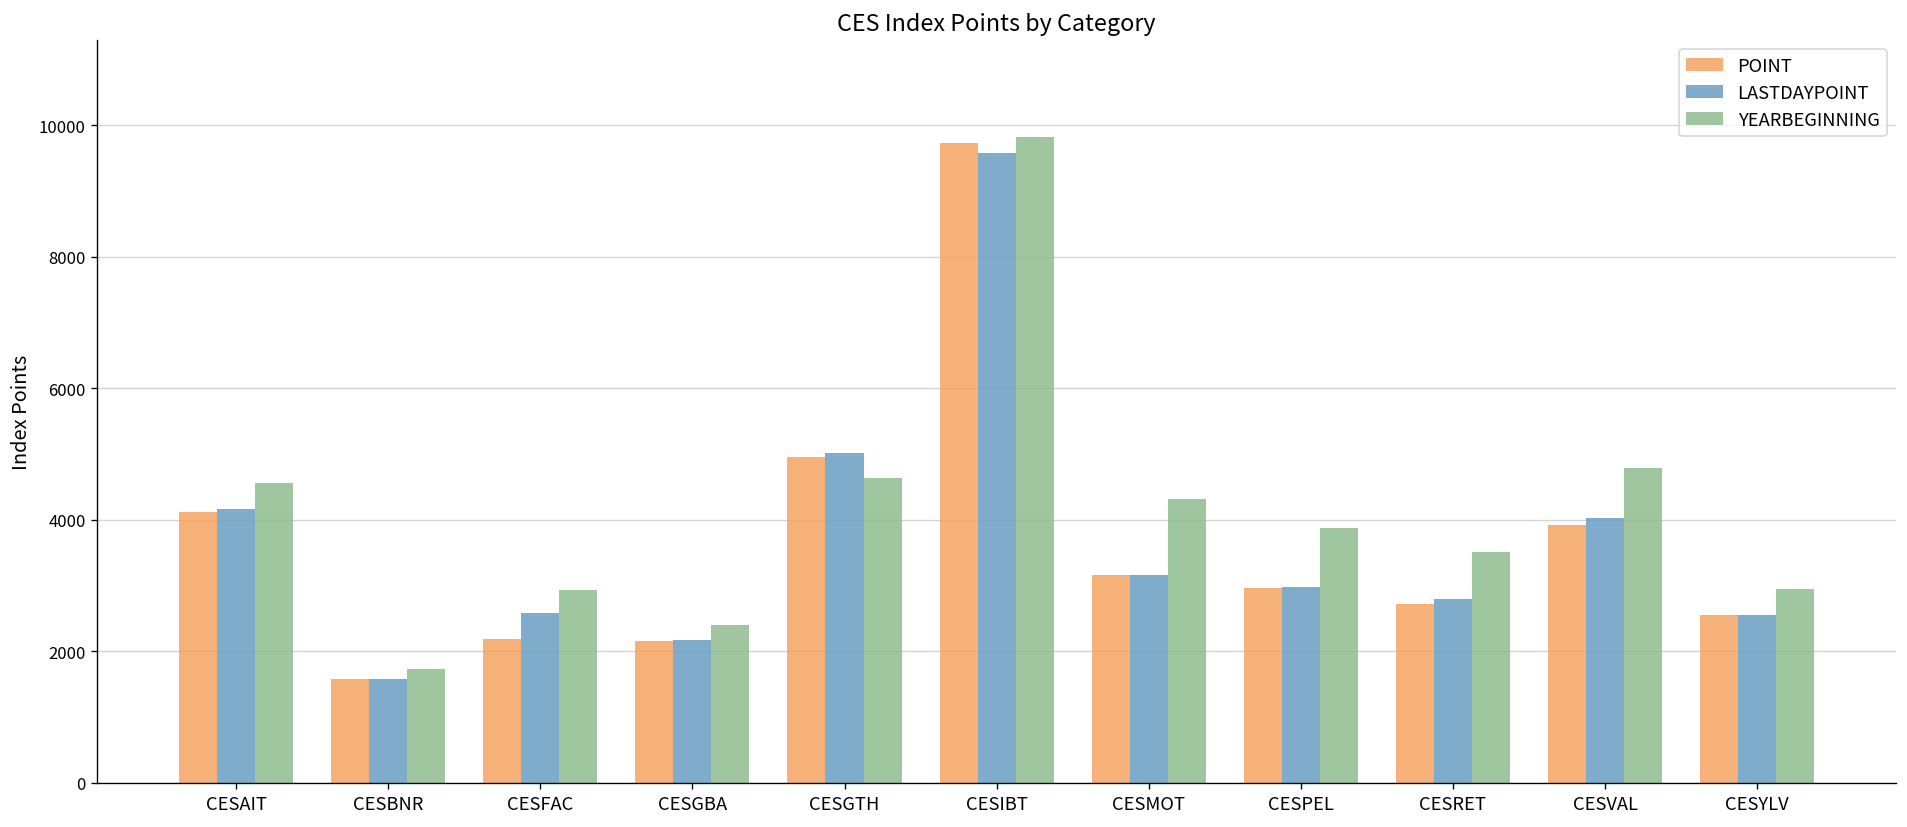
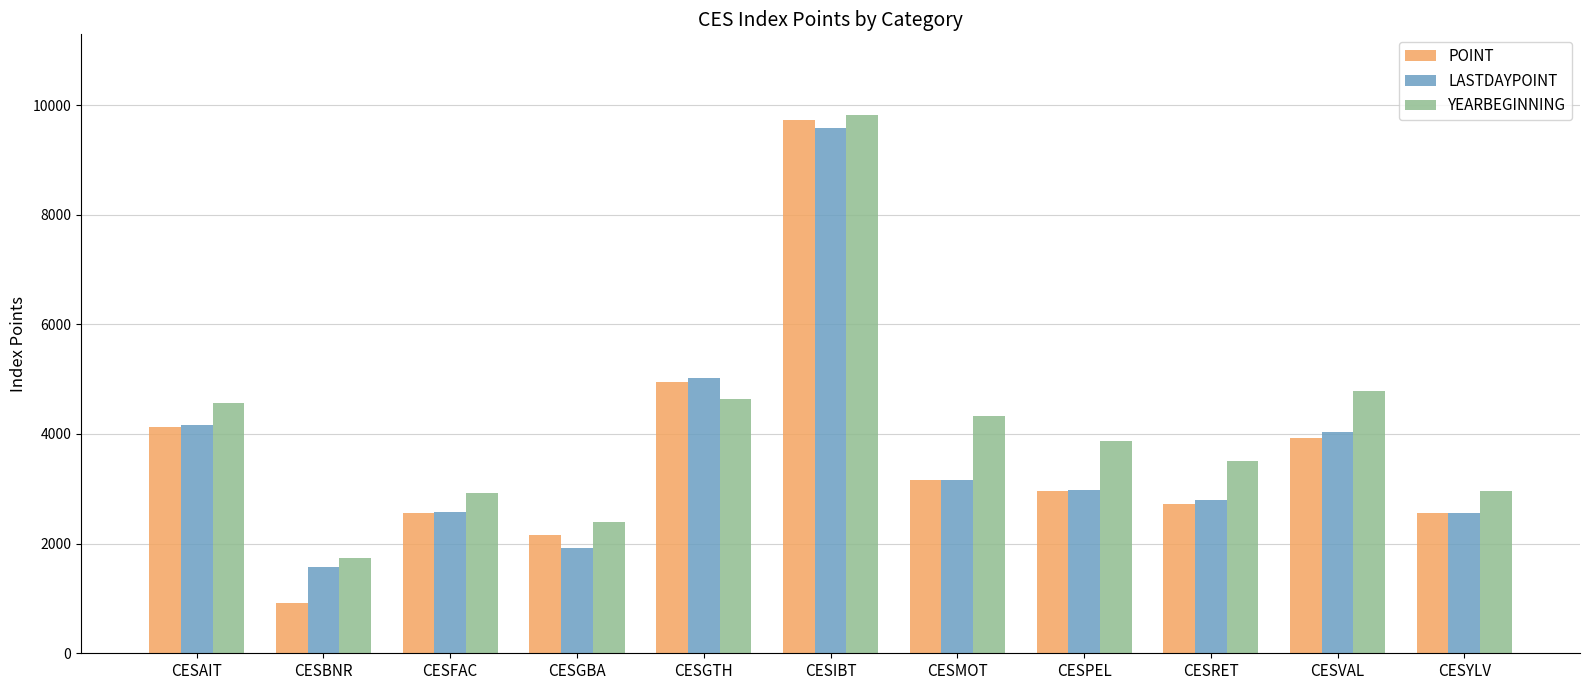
  {
    "POINT": {
      "CESAIT": 4100,
-     "CESBNR": 1600,
-     "CESFAC": 2200,
+     "CESBNR": 900,
+     "CESFAC": 2600,
      "CESGBA": 2200,
      "CESGTH": 4900,
      "CESIBT": 9700,
      "CESMOT": 3200,
      "CESPEL": 3000,
      "CESRET": 2700,
      "CESVAL": 3900,
      "CESYLV": 2600
    },
    "LASTDAYPOINT": {
      "CESAIT": 4200,
      "CESBNR": 1600,
      "CESFAC": 2600,
-     "CESGBA": 2200,
+     "CESGBA": 1900,
      "CESGTH": 5000,
      "CESIBT": 9600,
      "CESMOT": 3200,
      "CESPEL": 3000,
      "CESRET": 2800,
      "CESVAL": 4000,
      "CESYLV": 2500
    },
    "YEARBEGINNING": {
      "CESAIT": 4600,
      "CESBNR": 1700,
      "CESFAC": 2900,
      "CESGBA": 2400,
      "CESGTH": 4600,
      "CESIBT": 9800,
      "CESMOT": 4300,
      "CESPEL": 3900,
      "CESRET": 3500,
      "CESVAL": 4800,
      "CESYLV": 3000
    }
  }
